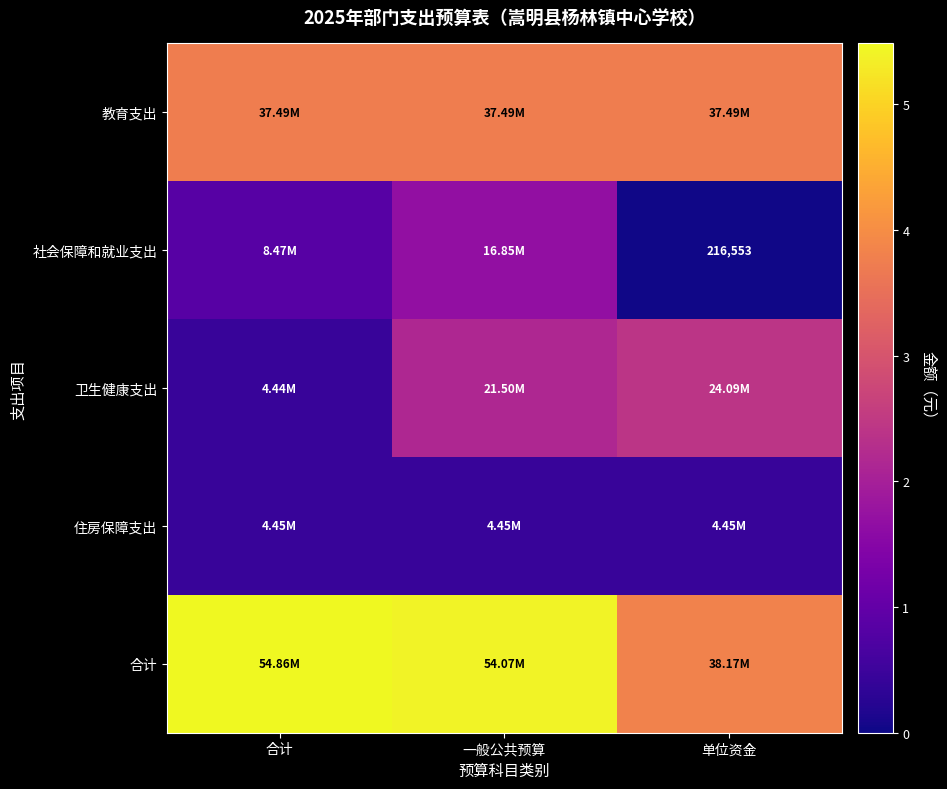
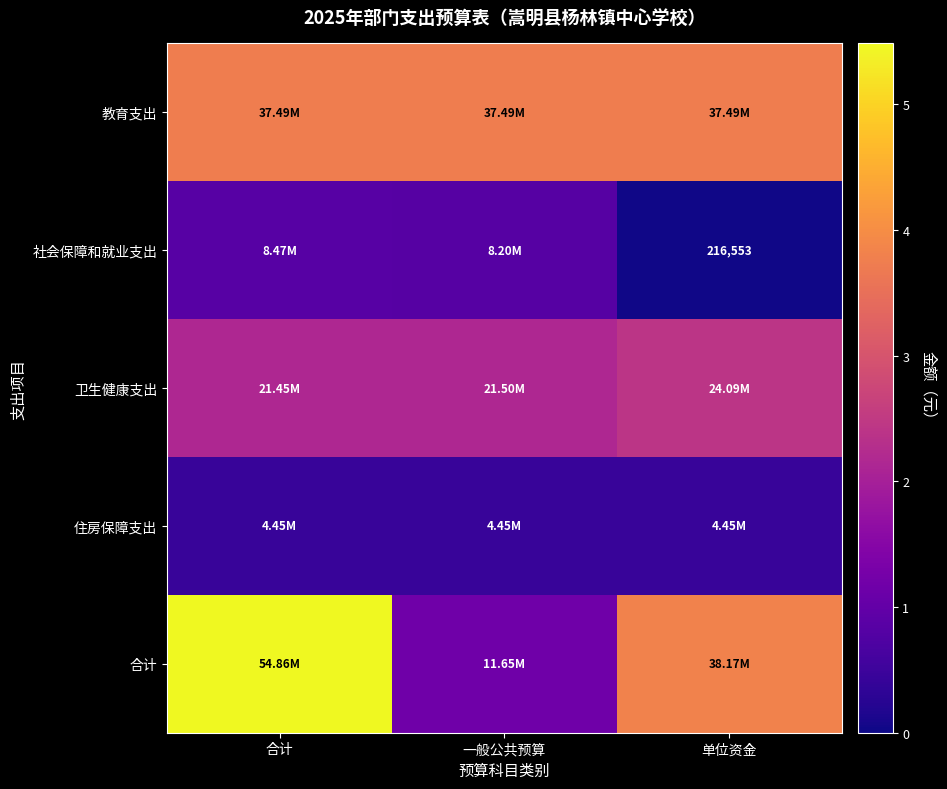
  {
    "教育支出": {
      "合计": "37.49M",
      "一般公共预算": "37.49M",
      "单位资金": "37.49M"
    },
    "社会保障和就业支出": {
      "合计": "8.47M",
-     "一般公共预算": "16.85M",
+     "一般公共预算": "8.20M",
      "单位资金": "216,553"
    },
    "卫生健康支出": {
-     "合计": "4.44M",
+     "合计": "21.45M",
      "一般公共预算": "21.50M",
      "单位资金": "24.09M"
    },
    "住房保障支出": {
      "合计": "4.45M",
      "一般公共预算": "4.45M",
      "单位资金": "4.45M"
    },
    "合计": {
      "合计": "54.86M",
-     "一般公共预算": "54.07M",
+     "一般公共预算": "11.65M",
      "单位资金": "38.17M"
    }
  }
